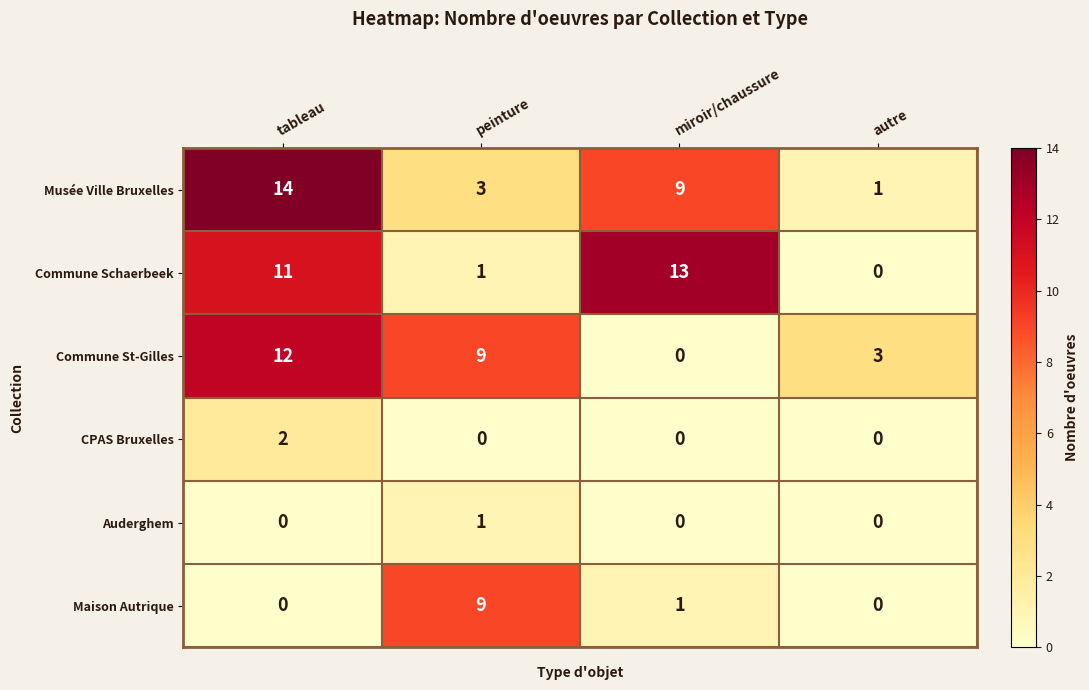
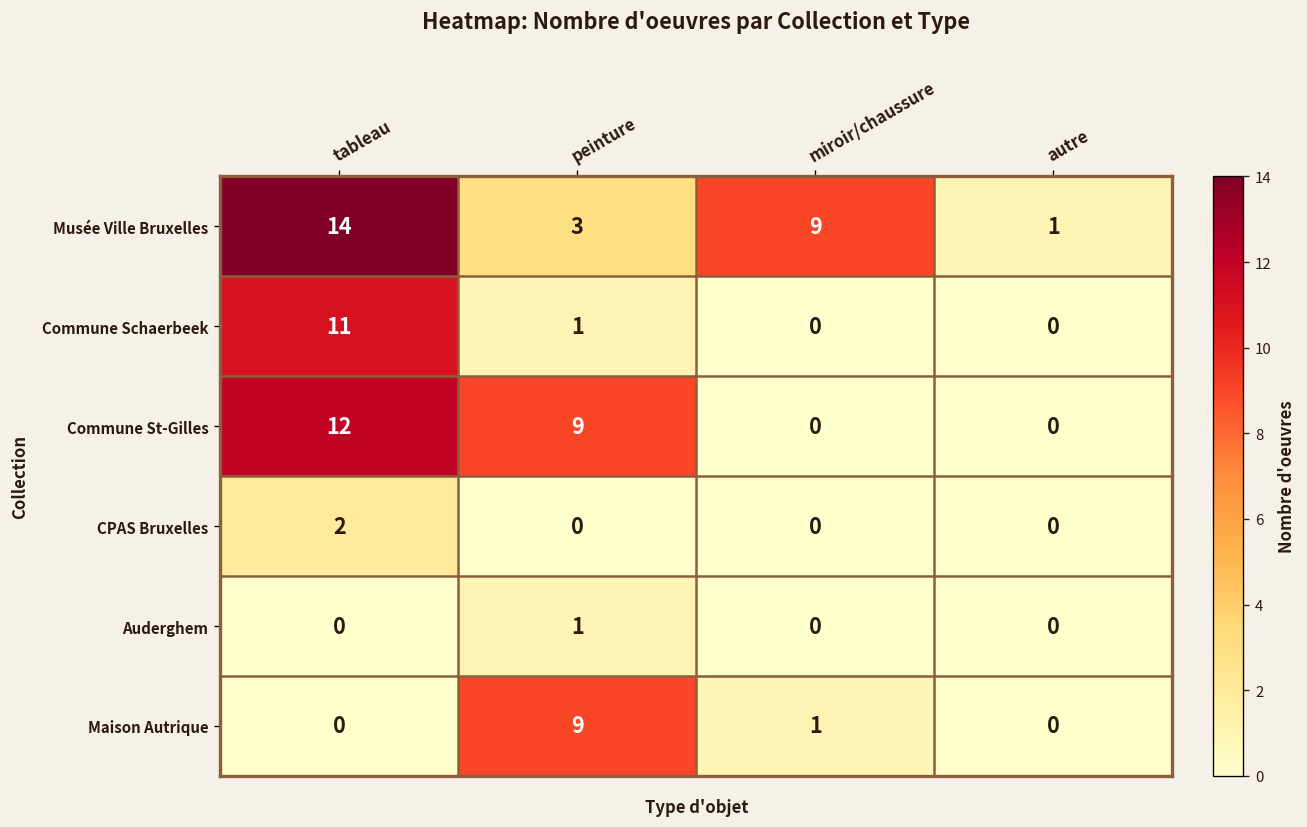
  {
    "Musée Ville Bruxelles": {
      "tableau": 14,
      "peinture": 3,
      "miroir/chaussure": 9,
      "autre": 1
    },
    "Commune Schaerbeek": {
      "tableau": 11,
      "peinture": 1,
-     "miroir/chaussure": 13,
+     "miroir/chaussure": 0,
      "autre": 0
    },
    "Commune St-Gilles": {
      "tableau": 12,
      "peinture": 9,
      "miroir/chaussure": 0,
-     "autre": 3
+     "autre": 0
    },
    "CPAS Bruxelles": {
      "tableau": 2,
      "peinture": 0,
      "miroir/chaussure": 0,
      "autre": 0
    },
    "Auderghem": {
      "tableau": 0,
      "peinture": 1,
      "miroir/chaussure": 0,
      "autre": 0
    },
    "Maison Autrique": {
      "tableau": 0,
      "peinture": 9,
      "miroir/chaussure": 1,
      "autre": 0
    }
  }
